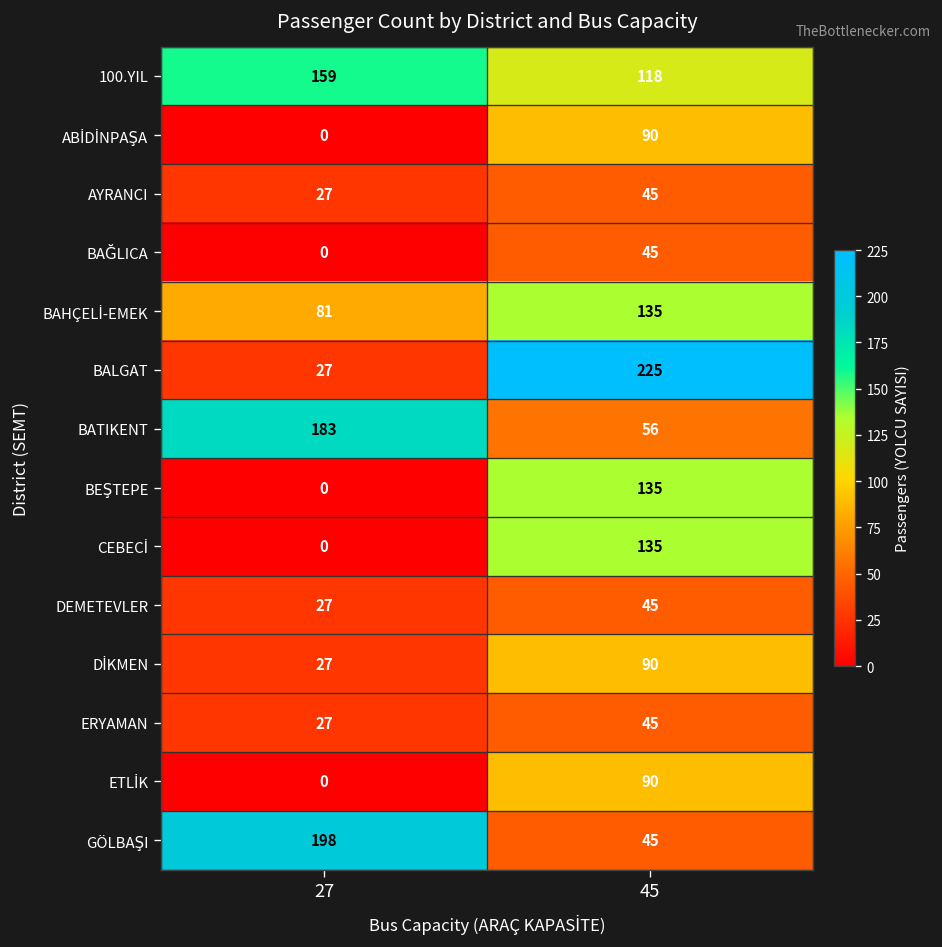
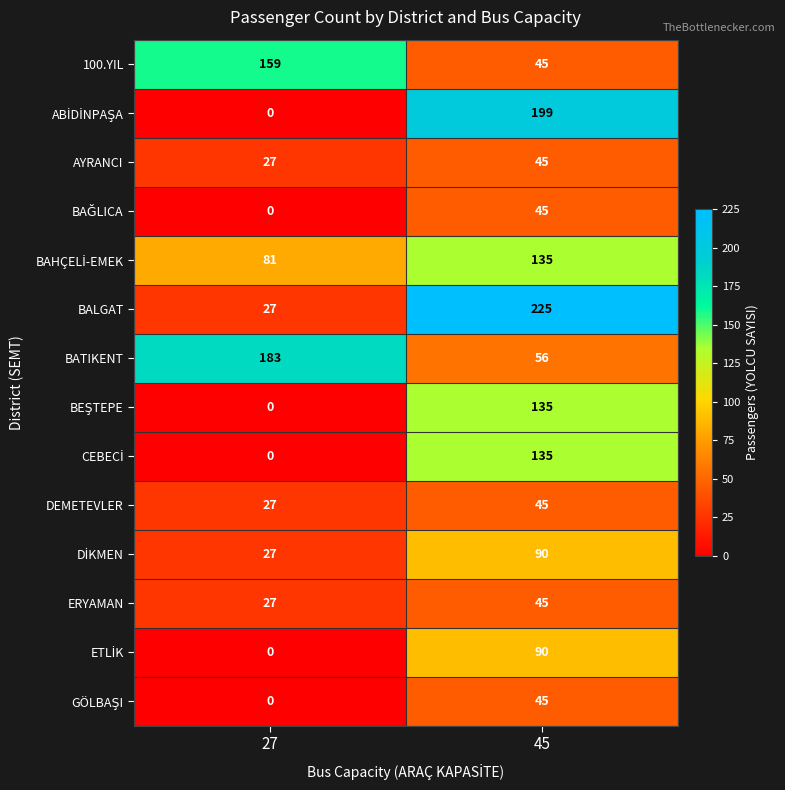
  {
    "100.YIL": {
      "27": 159,
-     "45": 118
+     "45": 45
    },
    "ABİDİNPAŞA": {
      "27": 0,
-     "45": 90
+     "45": 199
    },
    "AYRANCI": {
      "27": 27,
      "45": 45
    },
    "BAĞLICA": {
      "27": 0,
      "45": 45
    },
    "BAHÇELİ-EMEK": {
      "27": 81,
      "45": 135
    },
    "BALGAT": {
      "27": 27,
      "45": 225
    },
    "BATIKENT": {
      "27": 183,
      "45": 56
    },
    "BEŞTEPE": {
      "27": 0,
      "45": 135
    },
    "CEBECİ": {
      "27": 0,
      "45": 135
    },
    "DEMETEVLER": {
      "27": 27,
      "45": 45
    },
    "DİKMEN": {
      "27": 27,
      "45": 90
    },
    "ERYAMAN": {
      "27": 27,
      "45": 45
    },
    "ETLİK": {
      "27": 0,
      "45": 90
    },
    "GÖLBAŞI": {
-     "27": 198,
+     "27": 0,
      "45": 45
    }
  }
